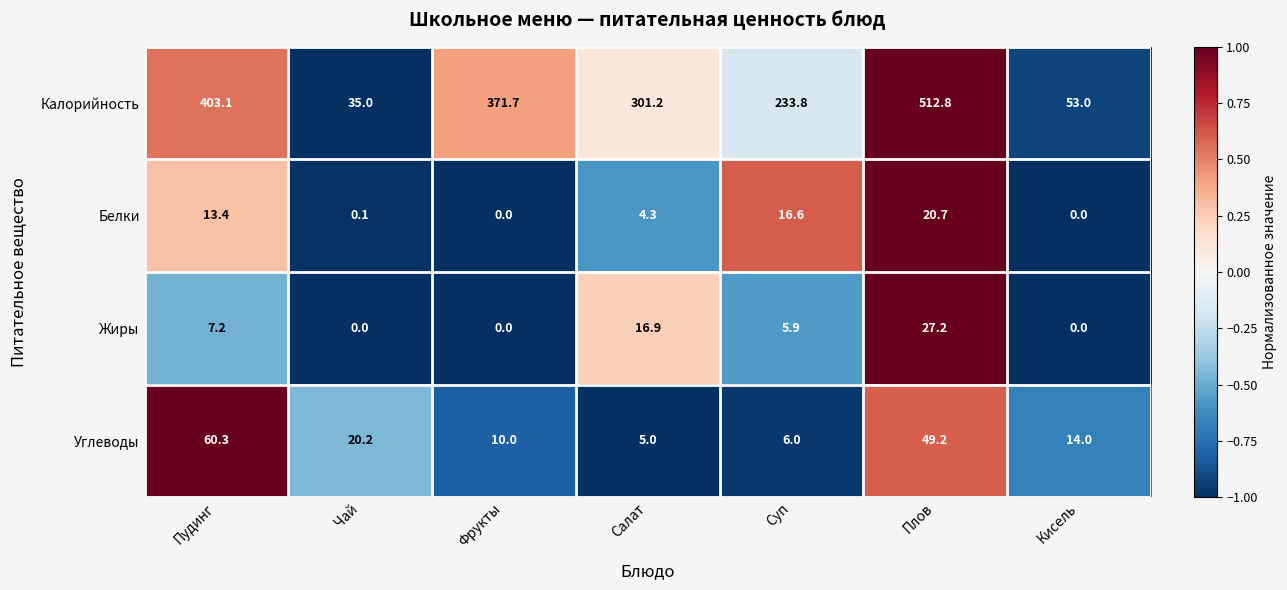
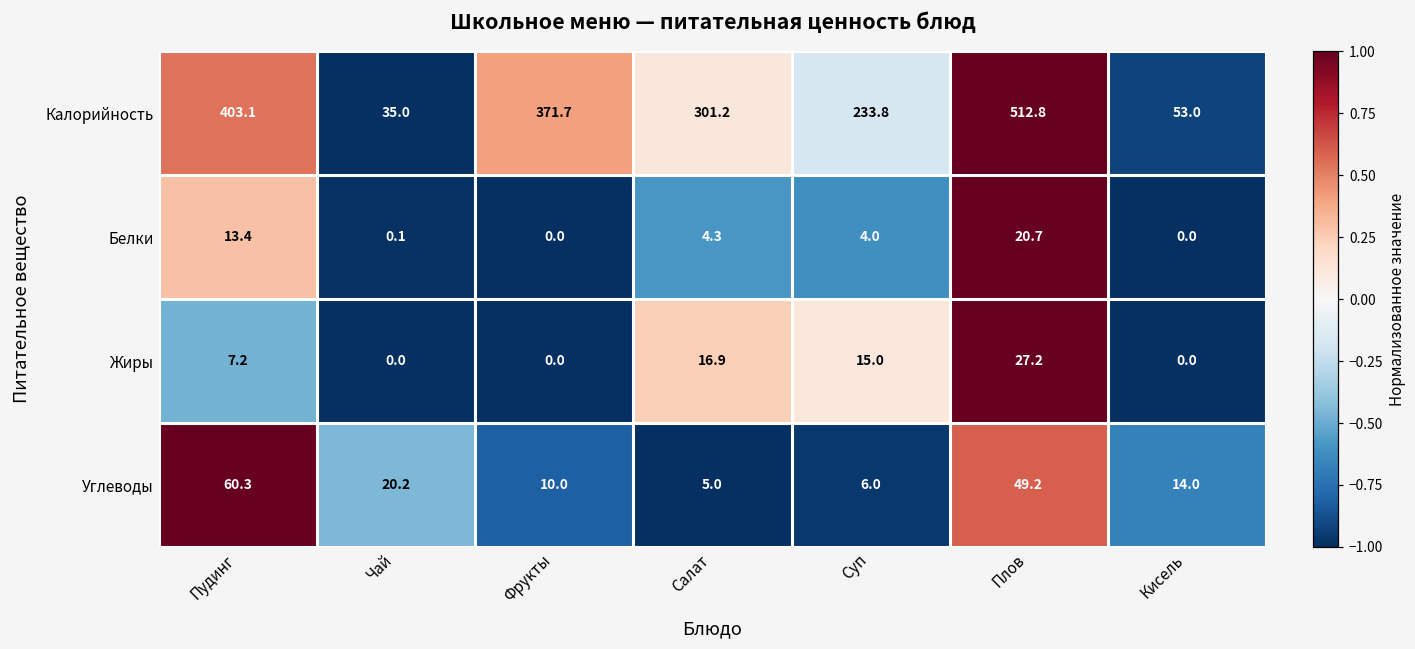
  {
    "Калорийность": {
      "Пудинг": 403.1,
      "Чай": 35.0,
      "Фрукты": 371.7,
      "Салат": 301.2,
      "Суп": 233.8,
      "Плов": 512.8,
      "Кисель": 53.0
    },
    "Белки": {
      "Пудинг": 13.4,
      "Чай": 0.1,
      "Фрукты": 0.0,
      "Салат": 4.3,
-     "Суп": 16.6,
+     "Суп": 4.0,
      "Плов": 20.7,
      "Кисель": 0.0
    },
    "Жиры": {
      "Пудинг": 7.2,
      "Чай": 0.0,
      "Фрукты": 0.0,
      "Салат": 16.9,
-     "Суп": 5.9,
+     "Суп": 15.0,
      "Плов": 27.2,
      "Кисель": 0.0
    },
    "Углеводы": {
      "Пудинг": 60.3,
      "Чай": 20.2,
      "Фрукты": 10.0,
      "Салат": 5.0,
      "Суп": 6.0,
      "Плов": 49.2,
      "Кисель": 14.0
    }
  }
